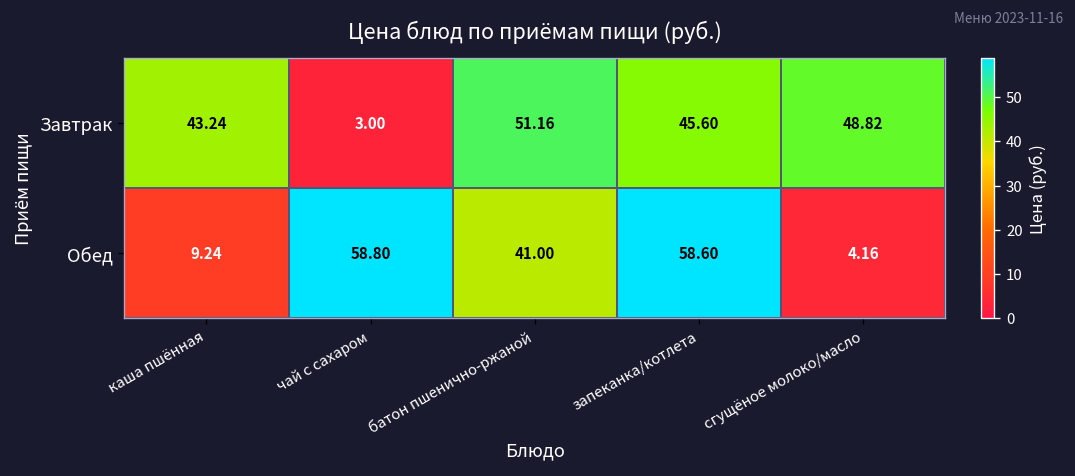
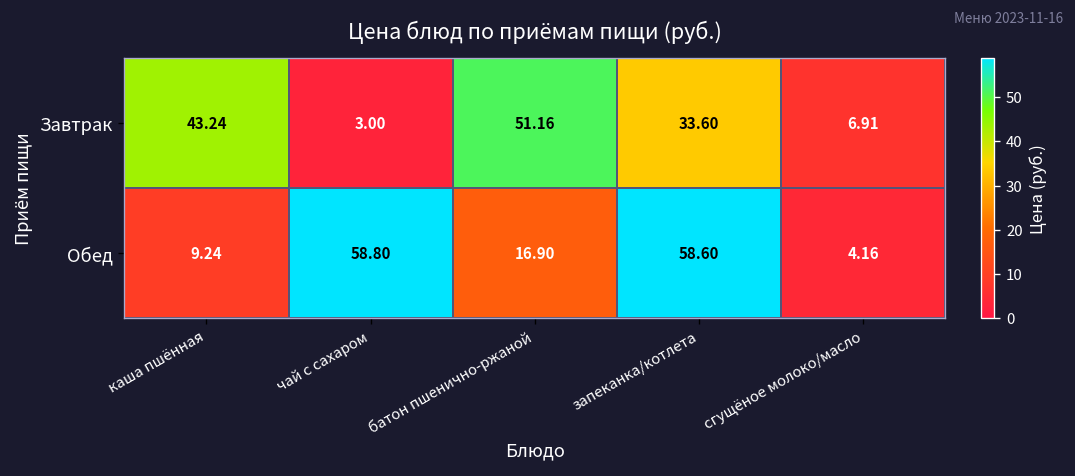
  {
    "Завтрак": {
      "каша пшённая": 43.24,
      "чай с сахаром": 3.00,
      "батон пшенично-ржаной": 51.16,
-     "запеканка/котлета": 45.60,
-     "сгущёное молоко/масло": 48.82
+     "запеканка/котлета": 33.60,
+     "сгущёное молоко/масло": 6.91
    },
    "Обед": {
      "каша пшённая": 9.24,
      "чай с сахаром": 58.80,
-     "батон пшенично-ржаной": 41.00,
+     "батон пшенично-ржаной": 16.90,
      "запеканка/котлета": 58.60,
      "сгущёное молоко/масло": 4.16
    }
  }
